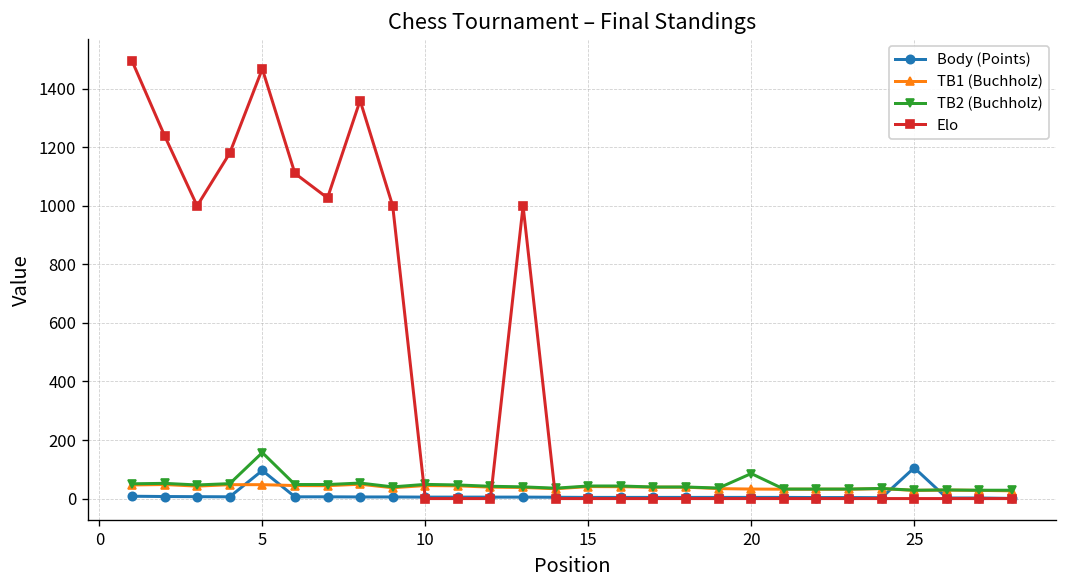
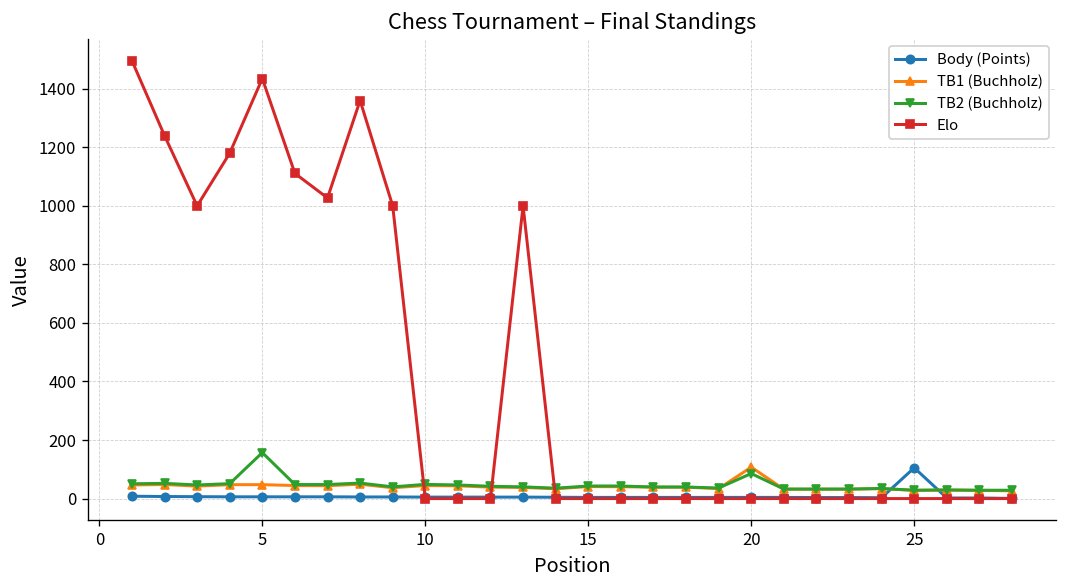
  {
    "Body (Points)": {
-     "5": 100,
+     "5": 10,
      "25": 110
    },
    "TB1 (Buchholz)": {
      "5": 50,
-     "20": 30
+     "20": 110
    },
    "TB2 (Buchholz)": {
      "5": 160,
      "20": 90
    },
    "Elo": {
-     "5": 1470,
+     "5": 1440,
      "25": 0
    }
  }
